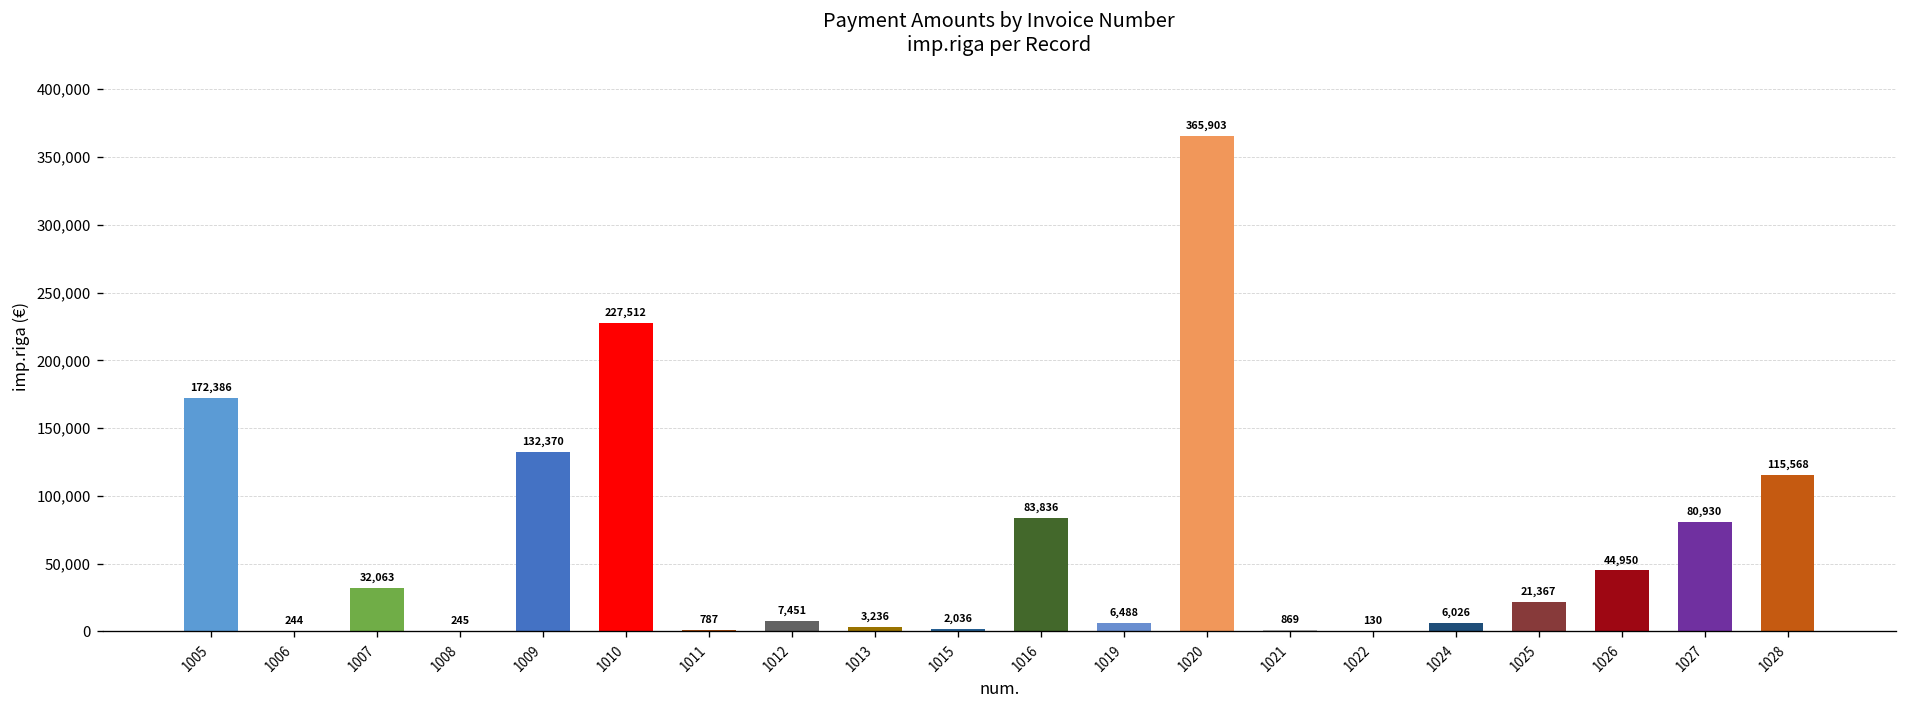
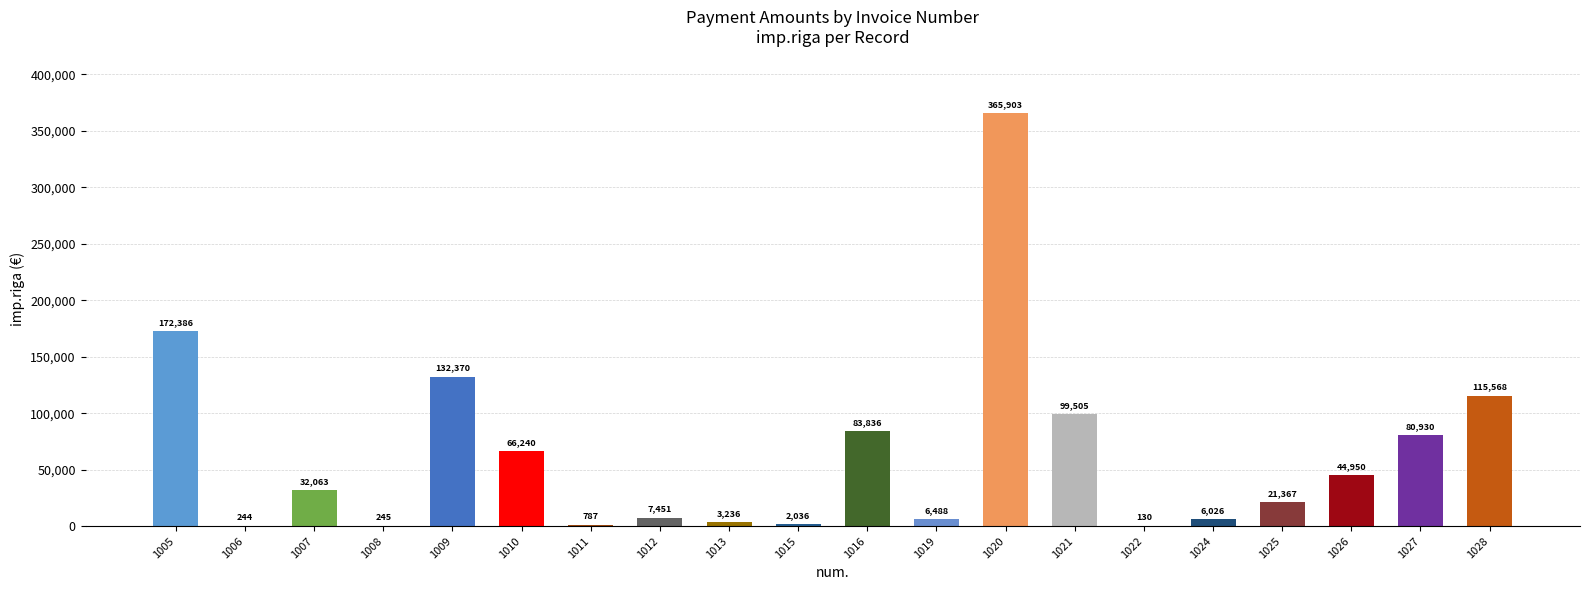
  {
    "1005": "172,386",
    "1006": "244",
    "1007": "32,063",
    "1008": "245",
    "1009": "132,370",
-   "1010": "227,512",
+   "1010": "66,240",
    "1011": "787",
    "1012": "7,451",
    "1013": "3,236",
    "1015": "2,036",
    "1016": "83,836",
    "1019": "6,488",
    "1020": "365,903",
-   "1021": "869",
+   "1021": "99,505",
    "1022": "130",
    "1024": "6,026",
    "1025": "21,367",
    "1026": "44,950",
    "1027": "80,930",
    "1028": "115,568"
  }
